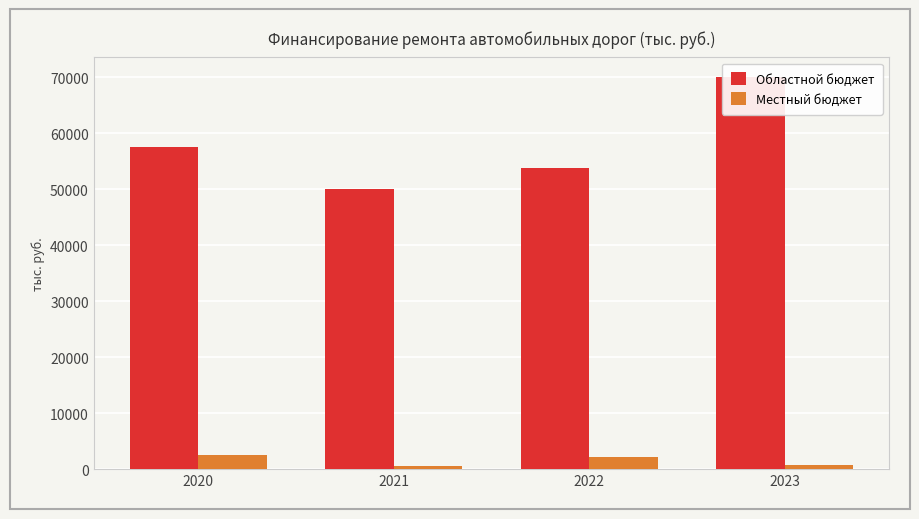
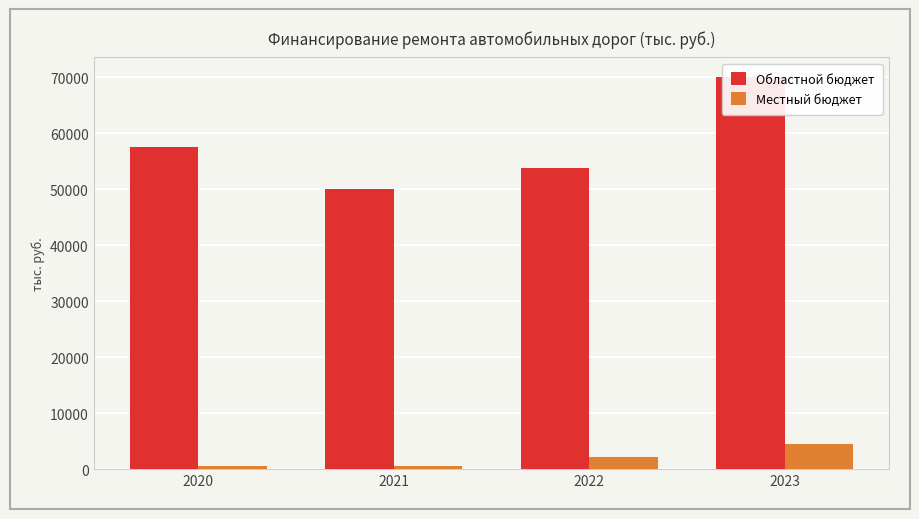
  {
    "Областной бюджет": {
      "2020": 58000,
      "2021": 50000,
      "2022": 54000
    },
    "Местный бюджет": {
-     "2020": 2000,
+     "2020": 1000,
      "2021": 1000,
      "2022": 2000,
-     "2023": 1000
+     "2023": 4000
    }
  }
